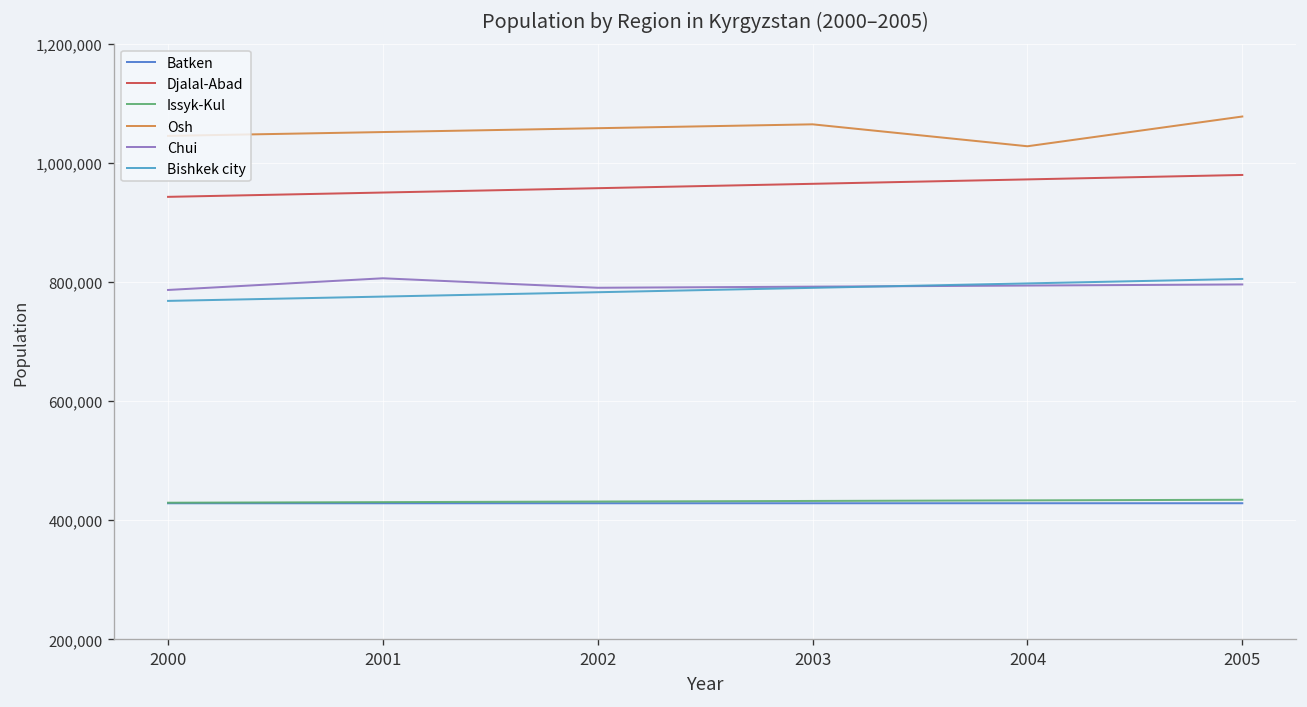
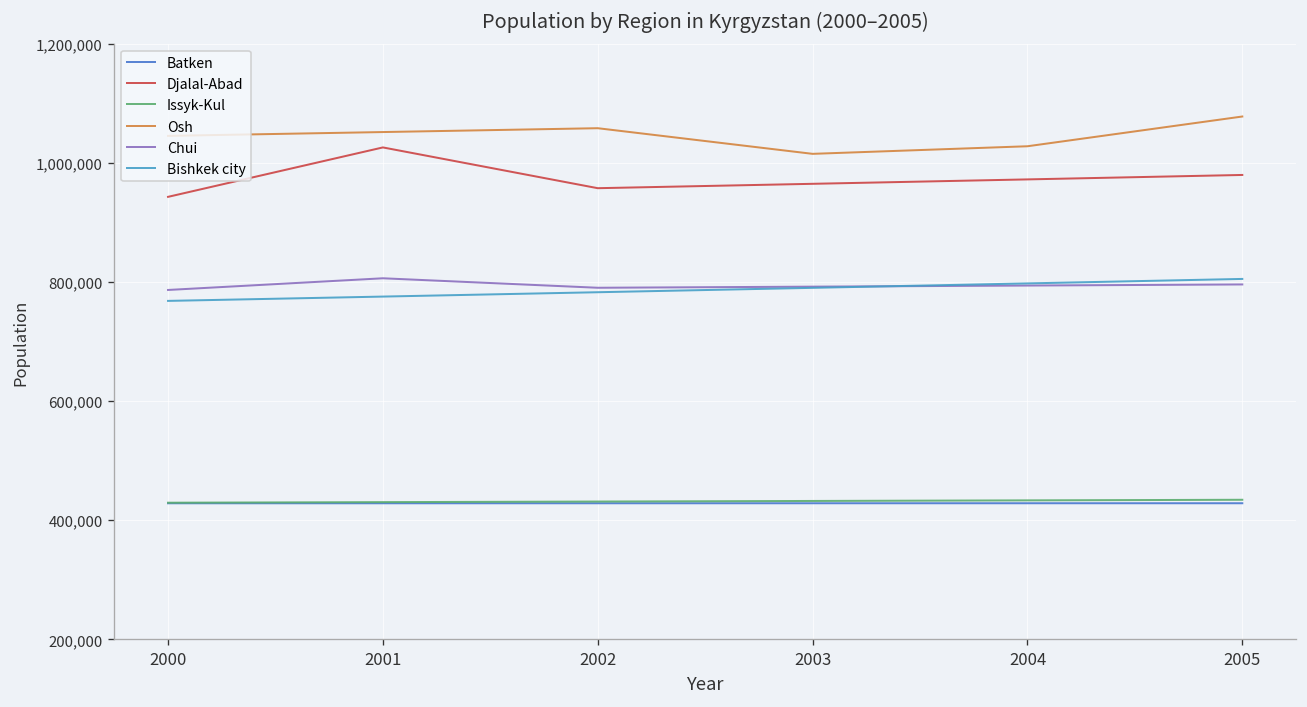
  {
    "Djalal-Abad": {
      "2000": "940,000",
-     "2001": "950,000",
+     "2001": "1,030,000",
      "2002": "960,000",
      "2003": "960,000",
      "2004": "970,000",
      "2005": "980,000"
    },
    "Issyk-Kul": {
      "2005": "430,000"
    },
    "Osh": {
      "2001": "1,050,000",
      "2002": "1,060,000",
-     "2003": "1,060,000",
+     "2003": "1,010,000",
      "2004": "1,030,000",
      "2005": "1,080,000"
    },
    "Chui": {
      "2000": "790,000",
      "2001": "810,000",
      "2002": "790,000",
      "2005": "800,000"
    }
  }
